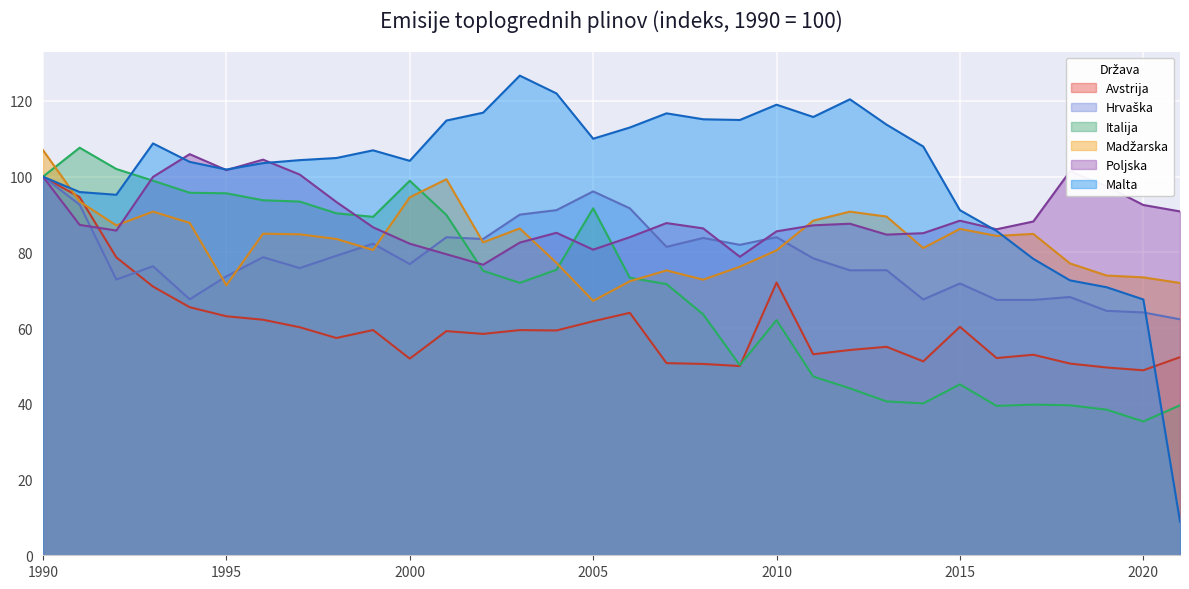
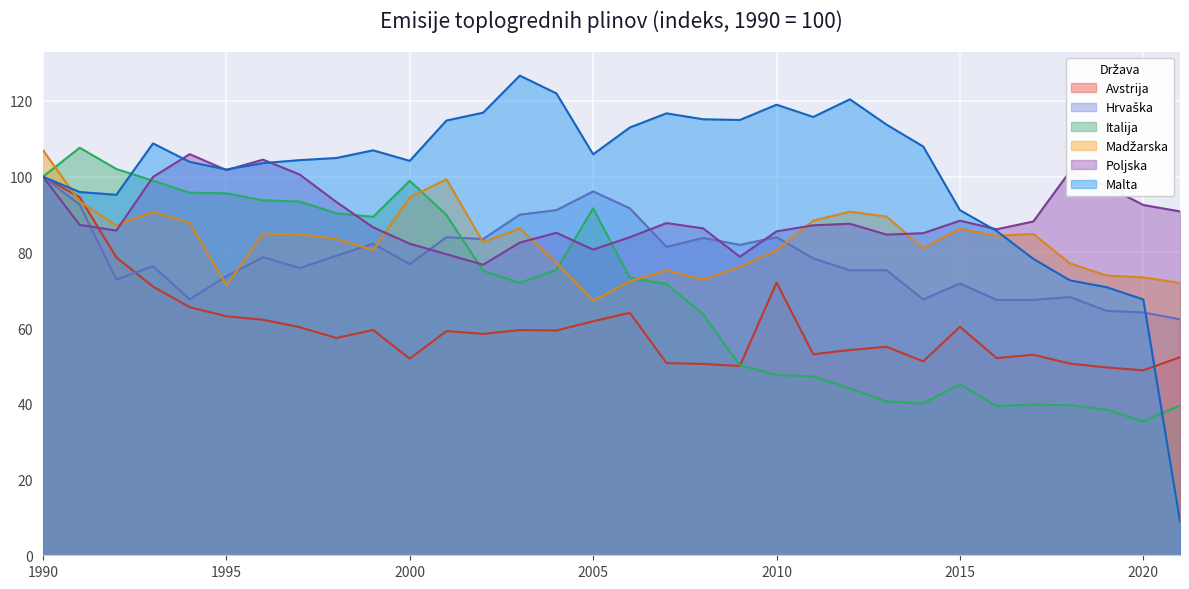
  {
    "Avstrija": {
      "1995": 63,
      "2000": 52,
      "2005": 62,
      "2010": 72,
      "2015": 60,
      "2020": 49
    },
    "Italija": {
      "1995": 96,
      "2000": 99,
      "2005": 92,
-     "2010": 62,
+     "2010": 48,
      "2015": 45,
      "2020": 35
    },
    "Madžarska": {
      "1990": 107,
      "1995": 71,
      "2000": 95,
      "2005": 67,
      "2010": 81,
      "2015": 86,
      "2020": 73
    },
    "Malta": {
      "2000": 104,
-     "2005": 110,
+     "2005": 106,
      "2010": 119,
      "2015": 91,
      "2020": 68
    }
  }
